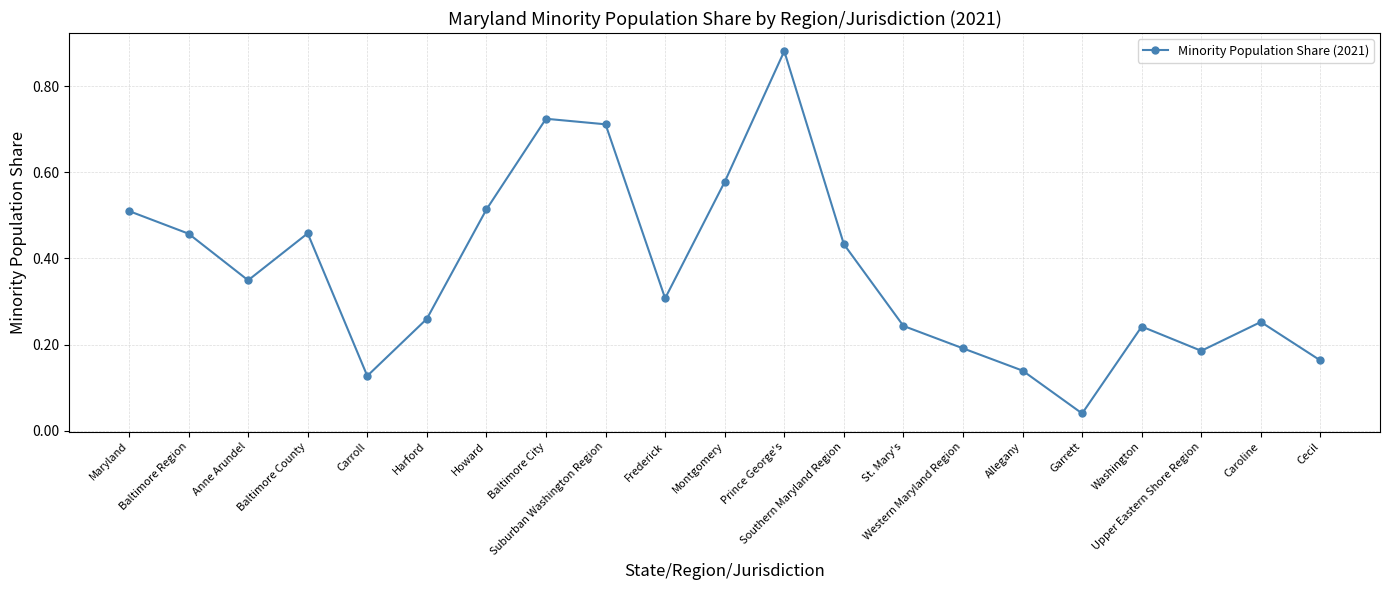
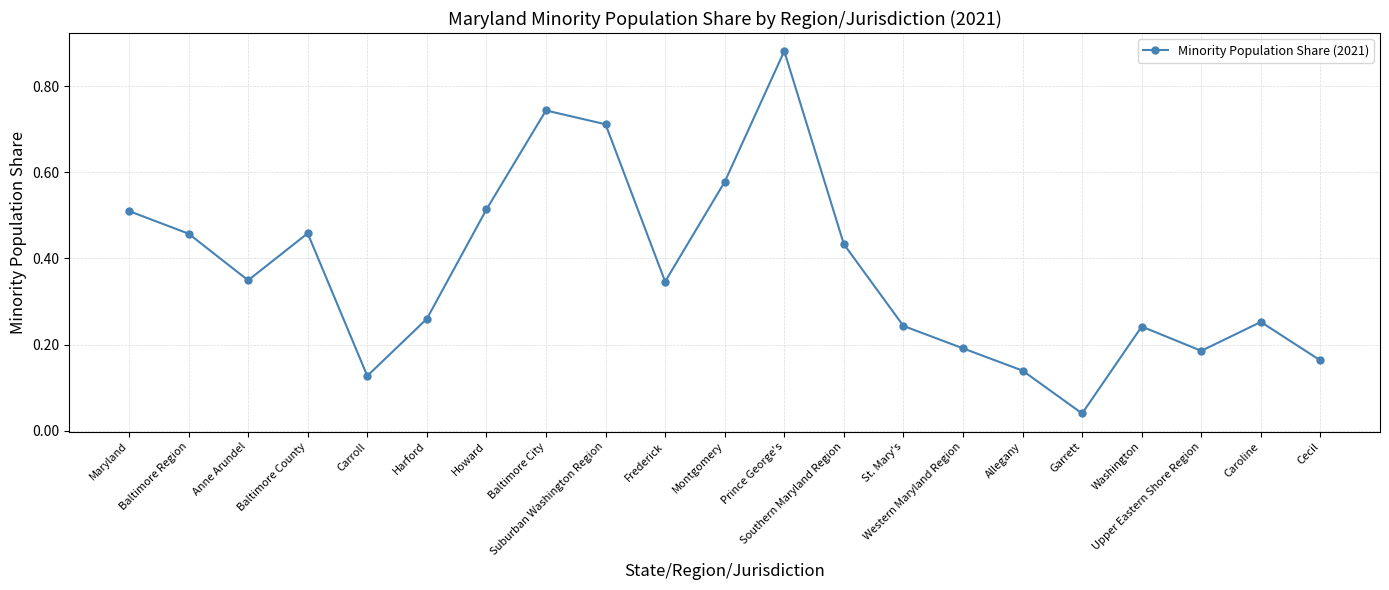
  {
    "Maryland": 0.51,
    "Baltimore Region": 0.46,
    "Anne Arundel": 0.35,
    "Baltimore County": 0.46,
    "Carroll": 0.13,
    "Harford": 0.26,
    "Howard": 0.51,
-   "Baltimore City": 0.72,
+   "Baltimore City": 0.74,
    "Suburban Washington Region": 0.71,
-   "Frederick": 0.31,
+   "Frederick": 0.35,
    "Montgomery": 0.58,
    "Prince George's": 0.88,
    "Southern Maryland Region": 0.43,
    "St. Mary's": 0.24,
    "Western Maryland Region": 0.19,
    "Allegany": 0.14,
    "Garrett": 0.04,
    "Washington": 0.24,
    "Upper Eastern Shore Region": 0.19,
    "Caroline": 0.25,
    "Cecil": 0.16
  }
